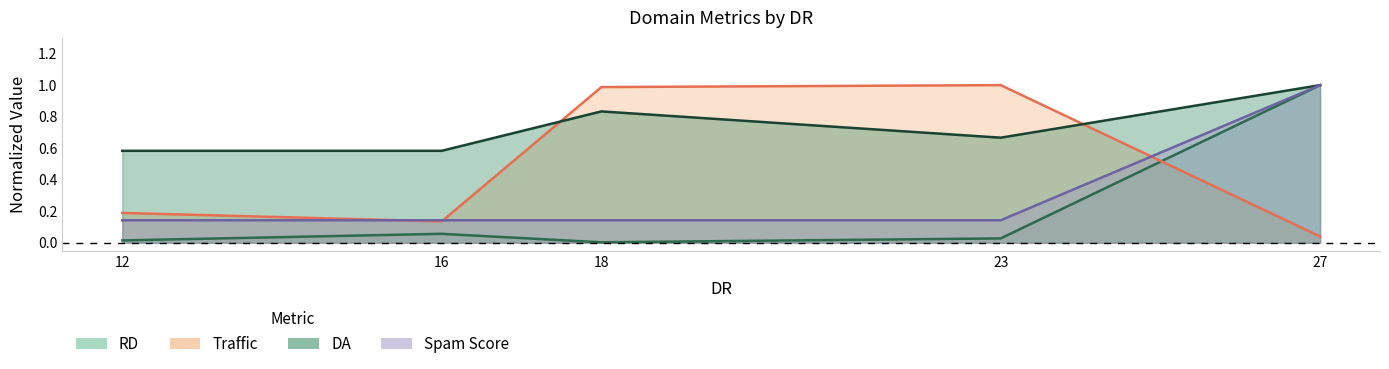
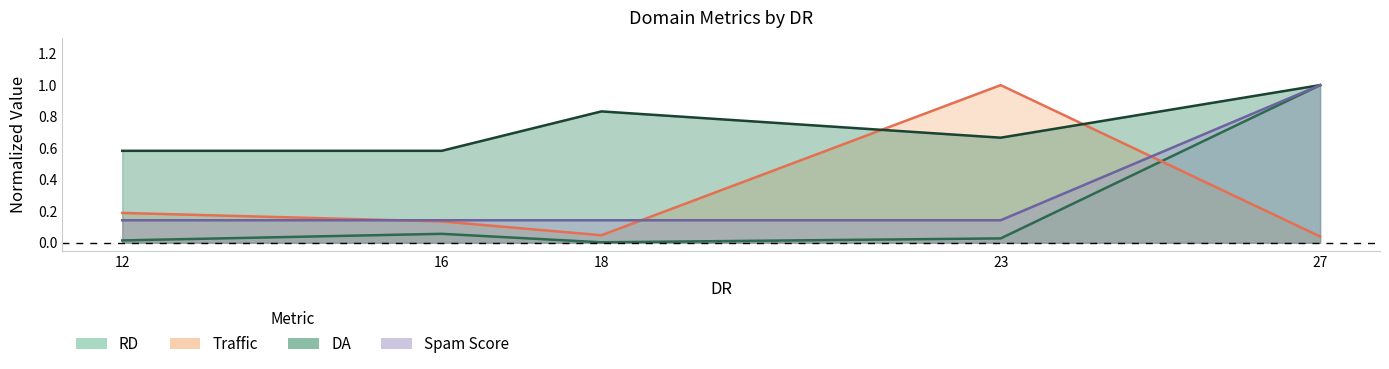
  {
    "Traffic": {
      "12": 0.19,
-     "18": 0.99,
+     "18": 0.05,
      "23": 1.00,
      "27": 0.04
    }
  }
